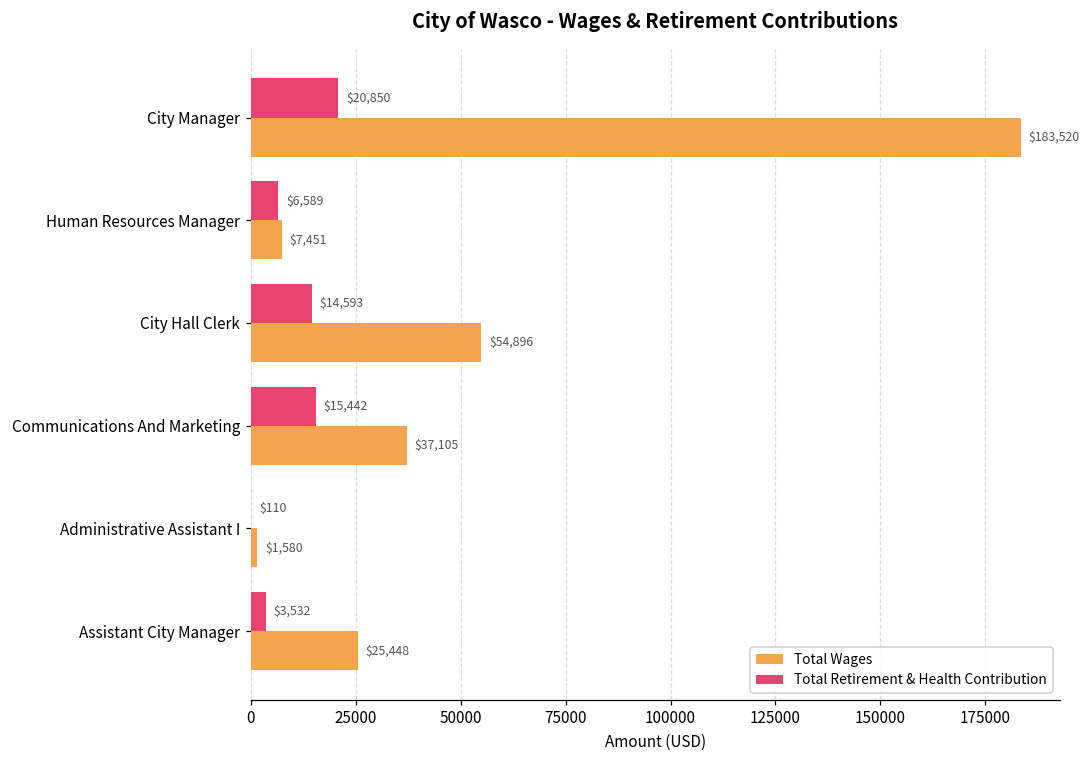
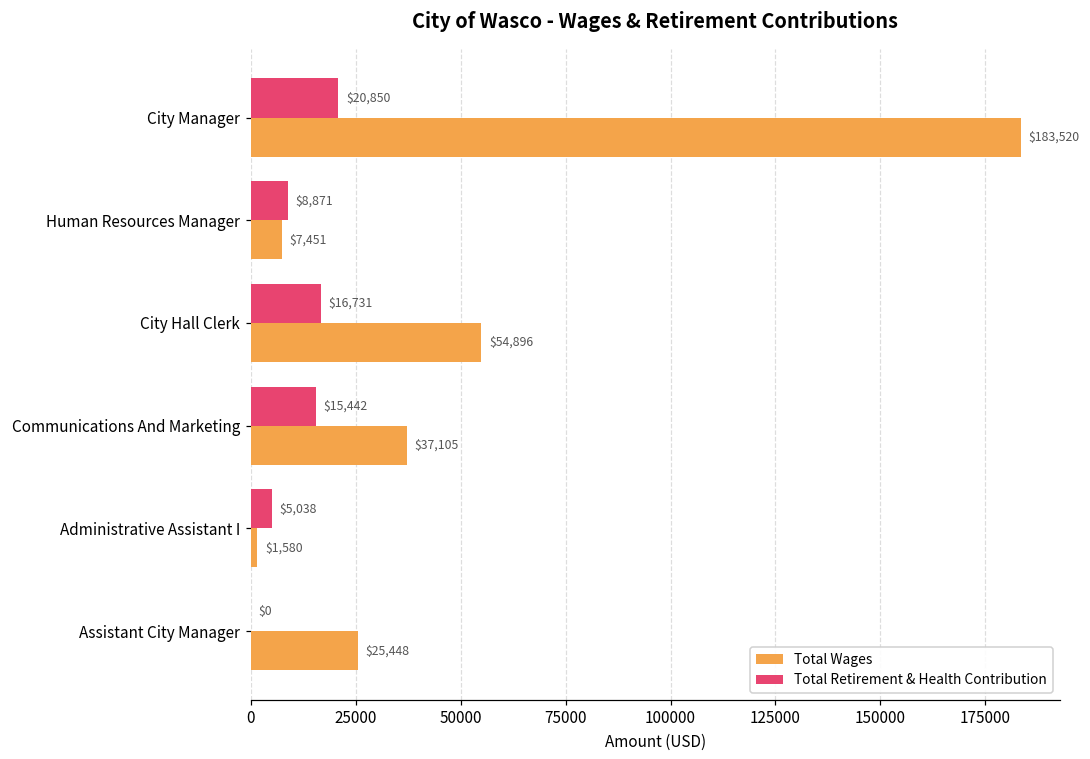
  {
    "Total Wages": {
      "City Manager": "$183,520",
      "Human Resources Manager": "$7,451",
      "City Hall Clerk": "$54,896",
      "Communications And Marketing": "$37,105",
      "Administrative Assistant I": "$1,580",
      "Assistant City Manager": "$25,448"
    },
    "Total Retirement & Health Contribution": {
      "City Manager": "$20,850",
-     "Human Resources Manager": "$6,589",
-     "City Hall Clerk": "$14,593",
+     "Human Resources Manager": "$8,871",
+     "City Hall Clerk": "$16,731",
      "Communications And Marketing": "$15,442",
-     "Administrative Assistant I": "$110",
-     "Assistant City Manager": "$3,532"
+     "Administrative Assistant I": "$5,038",
+     "Assistant City Manager": "$0"
    }
  }
